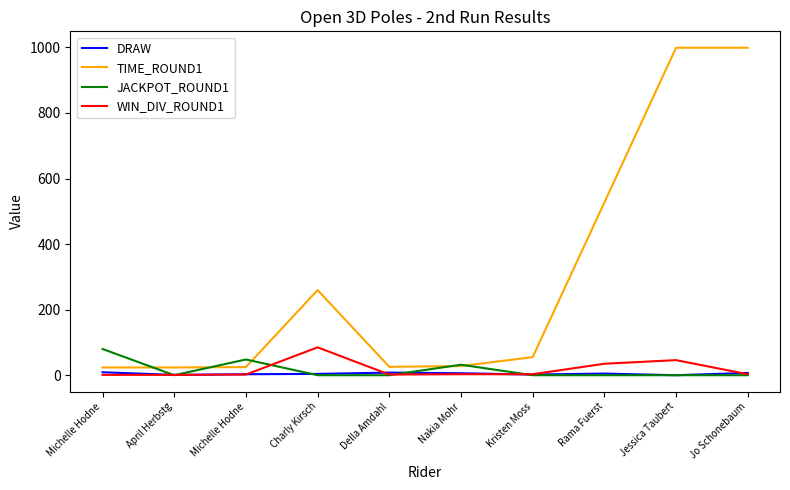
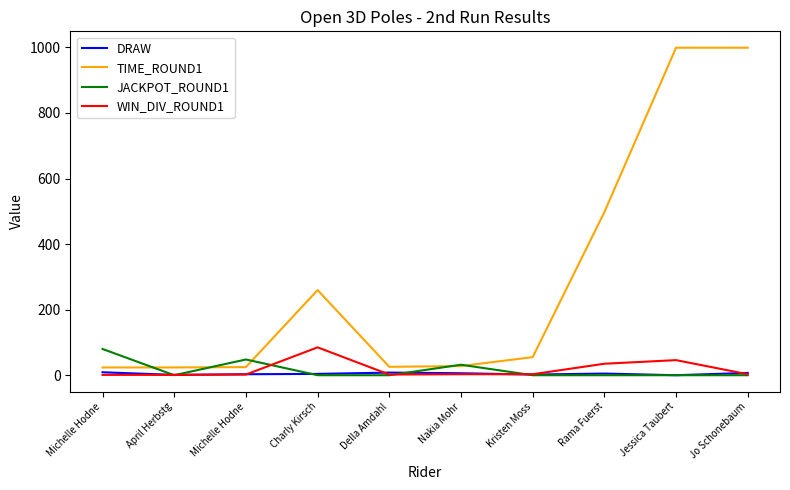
  {
    "TIME_ROUND1": {
      "April Herbstg": 20,
      "Charly Kirsch": 260,
      "Della Amdahl": 30,
      "Kristen Moss": 60,
-     "Rama Fuerst": 530,
+     "Rama Fuerst": 500,
      "Jessica Taubert": 1000,
      "Jo Schonebaum": 1000
    },
    "WIN_DIV_ROUND1": {
      "Charly Kirsch": 90,
      "Rama Fuerst": 40,
      "Jessica Taubert": 50
    }
  }
